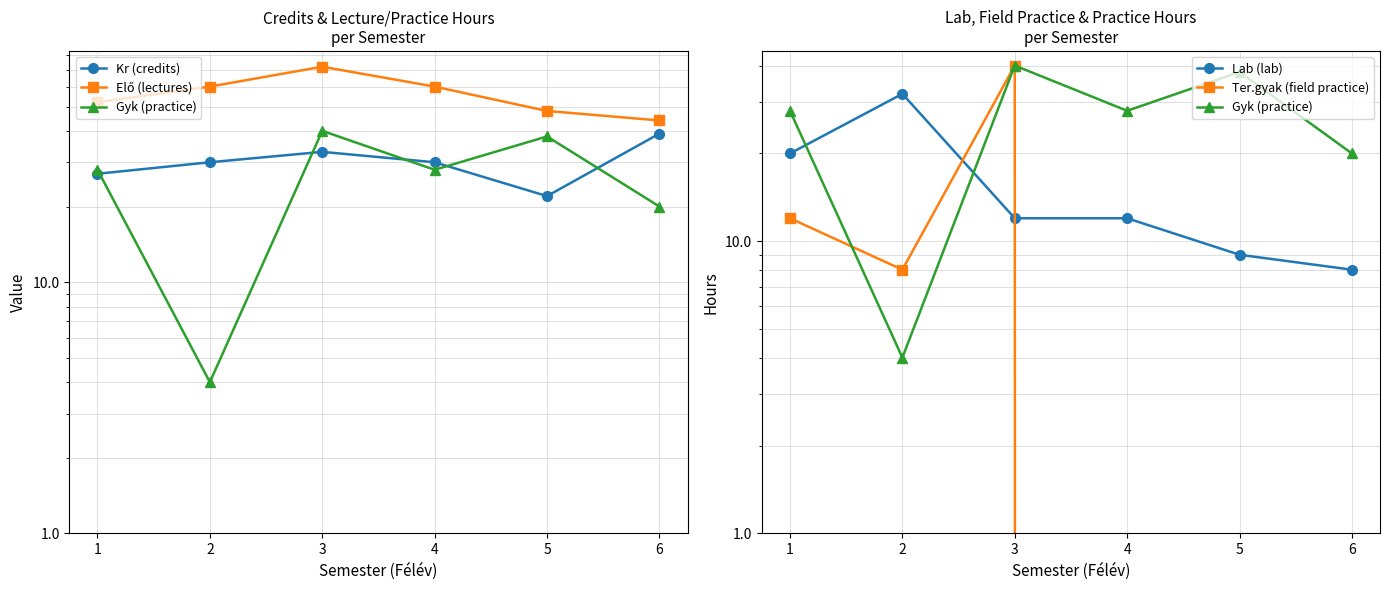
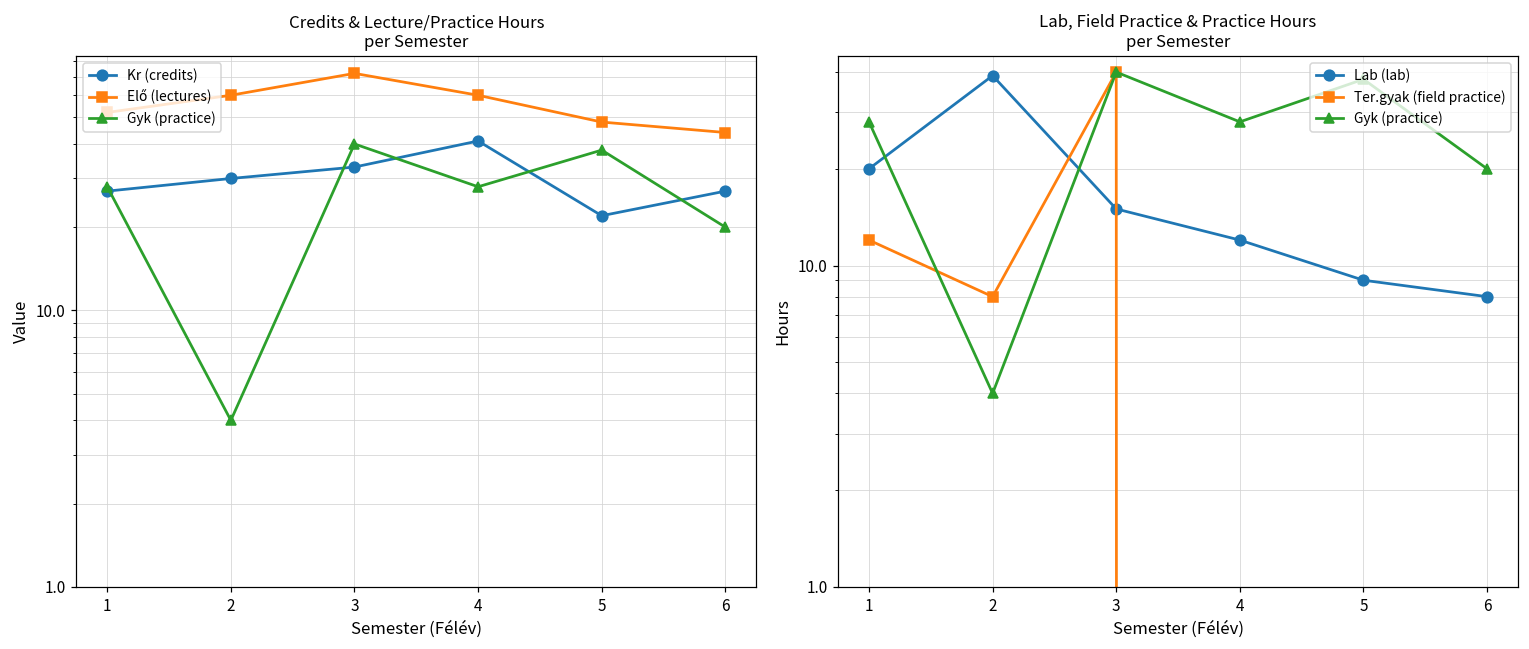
  {
    "Credits & Lecture/Practice Hours per Semester": {
      "Kr (credits)": {
        "1": 27,
        "2": 30,
        "3": 33,
-       "4": 30,
+       "4": 41,
        "5": 22,
-       "6": 39
+       "6": 27
      },
      "Elő (lectures)": {
        "2": 60,
        "3": 72,
        "4": 60,
        "5": 48,
        "6": 44
      },
      "Gyk (practice)": {
        "1": 28,
        "2": 4,
        "3": 40,
        "4": 28,
        "5": 38,
        "6": 20
      }
    },
    "Lab, Field Practice & Practice Hours per Semester": {
      "Lab (lab)": {
        "1": 20,
-       "2": 32,
-       "3": 12,
+       "2": 39,
+       "3": 15,
        "4": 12,
        "5": 9,
        "6": 8
      },
      "Ter.gyak (field practice)": {
        "1": 12,
        "2": 8
      },
      "Gyk (practice)": {
        "1": 28,
        "2": 4,
        "4": 28,
        "6": 20
      }
    }
  }
